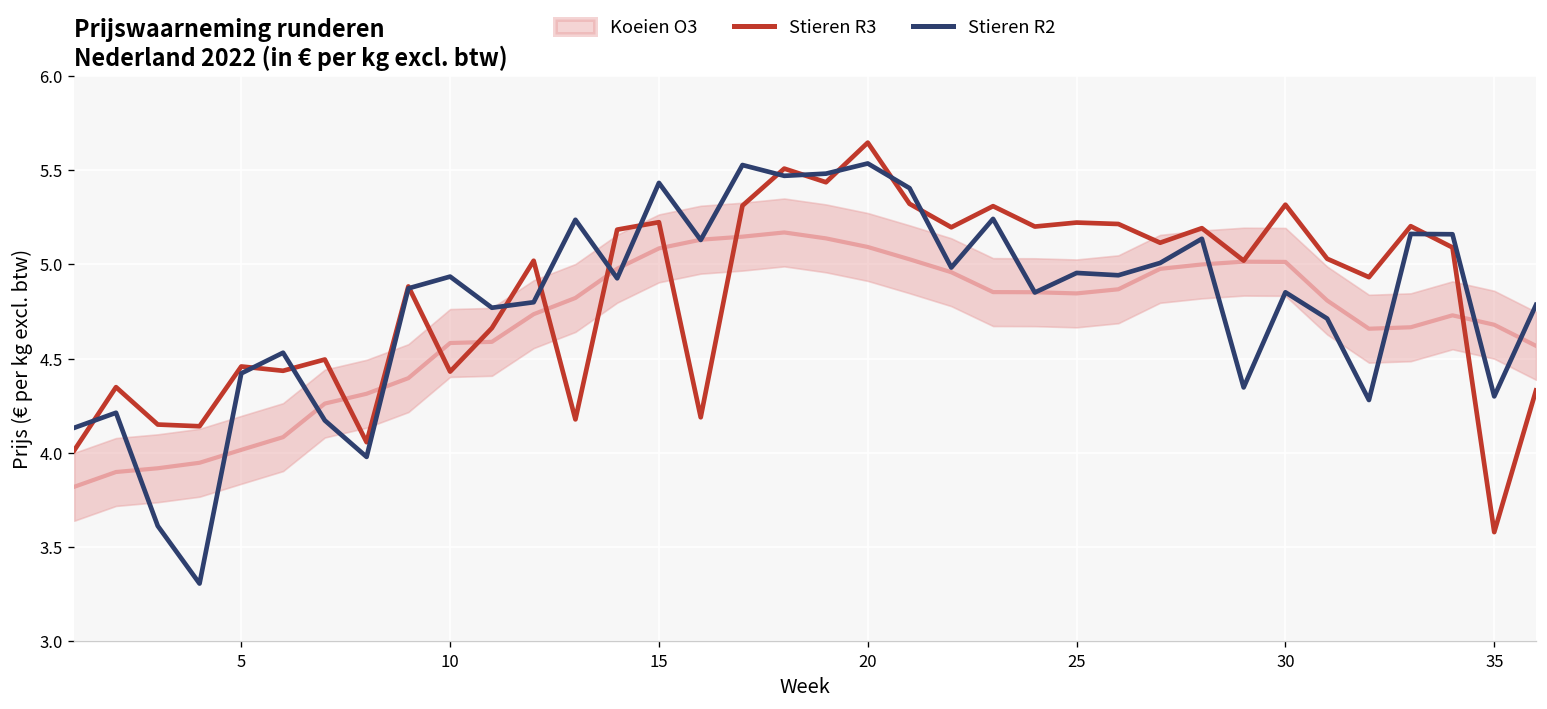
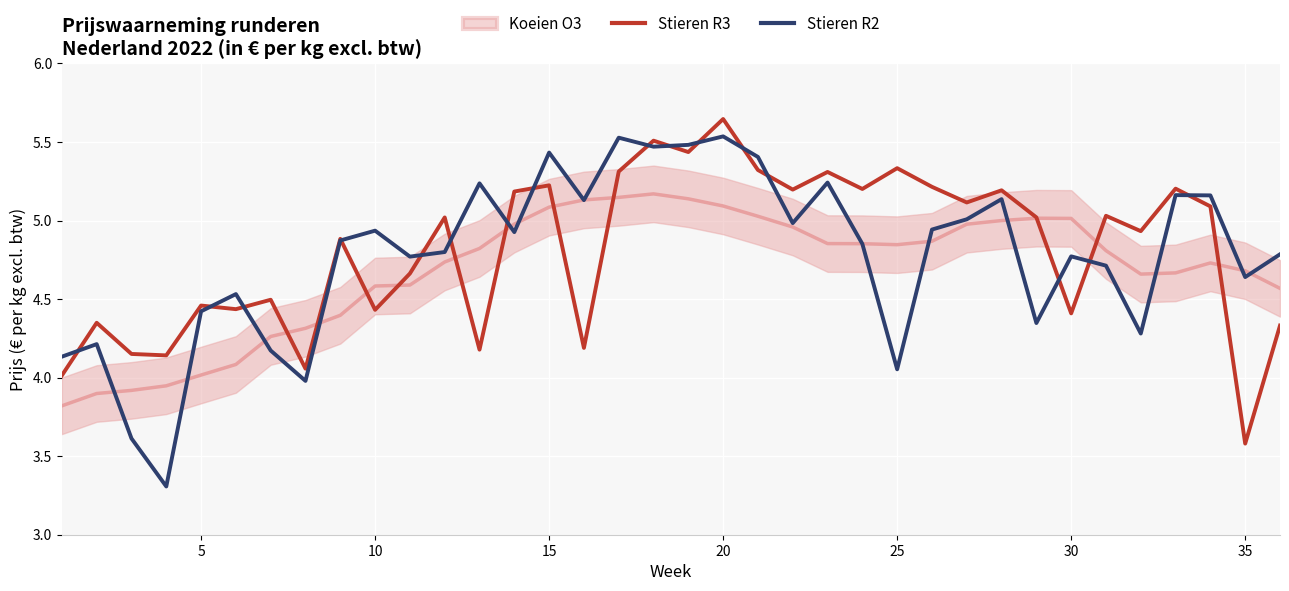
  {
    "Stieren R3": {
      "5": 4.46,
      "10": 4.43,
      "15": 5.22,
      "20": 5.65,
-     "25": 5.22,
-     "30": 5.32,
+     "25": 5.33,
+     "30": 4.41,
      "35": 3.58
    },
    "Stieren R2": {
      "5": 4.42,
      "10": 4.94,
      "15": 5.43,
      "20": 5.54,
-     "25": 4.95,
-     "30": 4.85,
-     "35": 4.30
+     "25": 4.05,
+     "30": 4.77,
+     "35": 4.64
    }
  }
